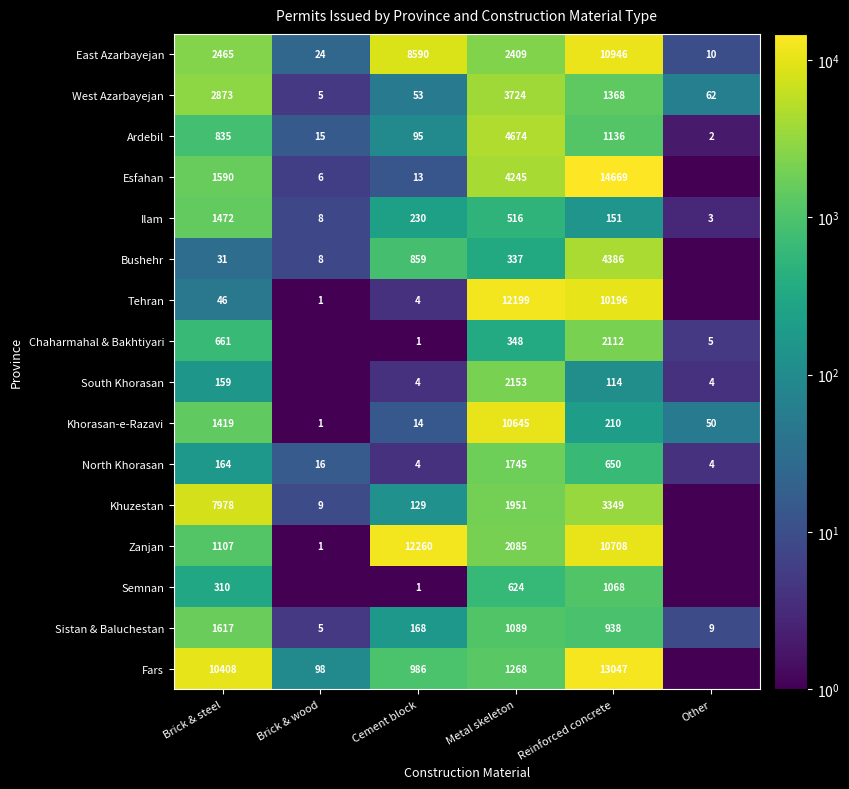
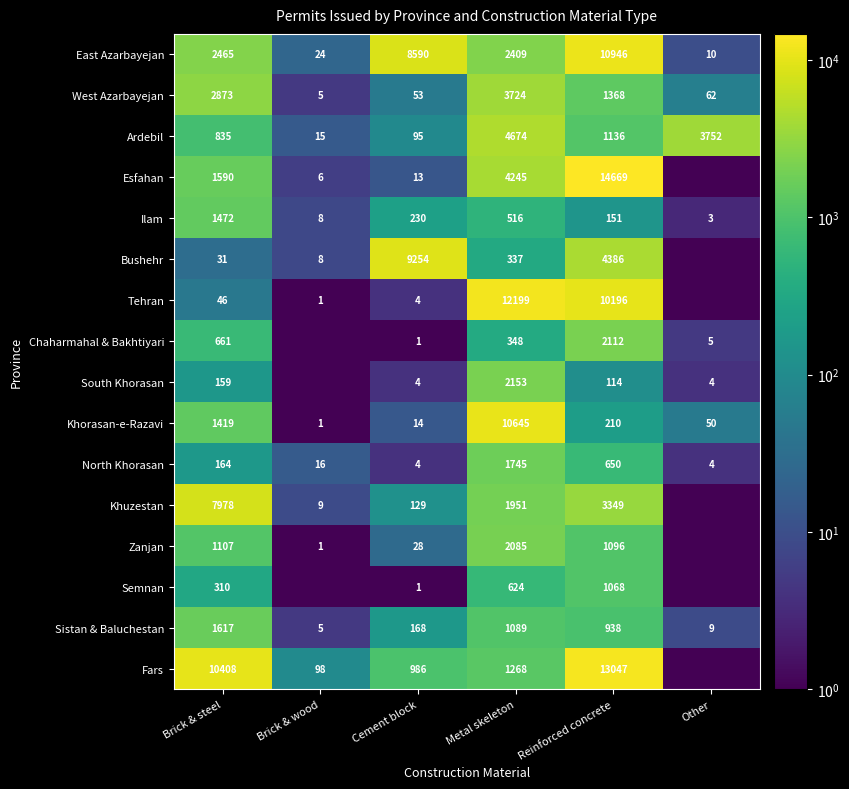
  {
    "East Azarbayejan": {
      "Brick & steel": 2465,
      "Brick & wood": 24,
      "Cement block": 8590,
      "Metal skeleton": 2409,
      "Reinforced concrete": 10946,
      "Other": 10
    },
    "West Azarbayejan": {
      "Brick & steel": 2873,
      "Brick & wood": 5,
      "Cement block": 53,
      "Metal skeleton": 3724,
      "Reinforced concrete": 1368,
      "Other": 62
    },
    "Ardebil": {
      "Brick & steel": 835,
      "Brick & wood": 15,
      "Cement block": 95,
      "Metal skeleton": 4674,
      "Reinforced concrete": 1136,
-     "Other": 2
+     "Other": 3752
    },
    "Esfahan": {
      "Brick & steel": 1590,
      "Brick & wood": 6,
      "Cement block": 13,
      "Metal skeleton": 4245,
      "Reinforced concrete": 14669
    },
    "Ilam": {
      "Brick & steel": 1472,
      "Brick & wood": 8,
      "Cement block": 230,
      "Metal skeleton": 516,
      "Reinforced concrete": 151,
      "Other": 3
    },
    "Bushehr": {
      "Brick & steel": 31,
      "Brick & wood": 8,
-     "Cement block": 859,
+     "Cement block": 9254,
      "Metal skeleton": 337,
      "Reinforced concrete": 4386
    },
    "Tehran": {
      "Brick & steel": 46,
      "Brick & wood": 1,
      "Cement block": 4,
      "Metal skeleton": 12199,
      "Reinforced concrete": 10196
    },
    "Chaharmahal & Bakhtiyari": {
      "Brick & steel": 661,
      "Cement block": 1,
      "Metal skeleton": 348,
      "Reinforced concrete": 2112,
      "Other": 5
    },
    "South Khorasan": {
      "Brick & steel": 159,
      "Cement block": 4,
      "Metal skeleton": 2153,
      "Reinforced concrete": 114,
      "Other": 4
    },
    "Khorasan-e-Razavi": {
      "Brick & steel": 1419,
      "Brick & wood": 1,
      "Cement block": 14,
      "Metal skeleton": 10645,
      "Reinforced concrete": 210,
      "Other": 50
    },
    "North Khorasan": {
      "Brick & steel": 164,
      "Brick & wood": 16,
      "Cement block": 4,
      "Metal skeleton": 1745,
      "Reinforced concrete": 650,
      "Other": 4
    },
    "Khuzestan": {
      "Brick & steel": 7978,
      "Brick & wood": 9,
      "Cement block": 129,
      "Metal skeleton": 1951,
      "Reinforced concrete": 3349
    },
    "Zanjan": {
      "Brick & steel": 1107,
      "Brick & wood": 1,
-     "Cement block": 12260,
+     "Cement block": 28,
      "Metal skeleton": 2085,
-     "Reinforced concrete": 10708
+     "Reinforced concrete": 1096
    },
    "Semnan": {
      "Brick & steel": 310,
      "Cement block": 1,
      "Metal skeleton": 624,
      "Reinforced concrete": 1068
    },
    "Sistan & Baluchestan": {
      "Brick & steel": 1617,
      "Brick & wood": 5,
      "Cement block": 168,
      "Metal skeleton": 1089,
      "Reinforced concrete": 938,
      "Other": 9
    },
    "Fars": {
      "Brick & steel": 10408,
      "Brick & wood": 98,
      "Cement block": 986,
      "Metal skeleton": 1268,
      "Reinforced concrete": 13047
    }
  }
